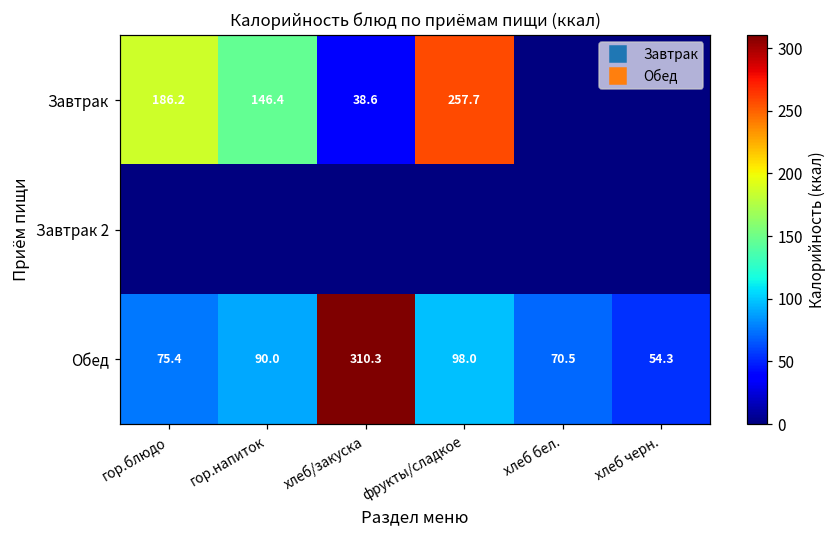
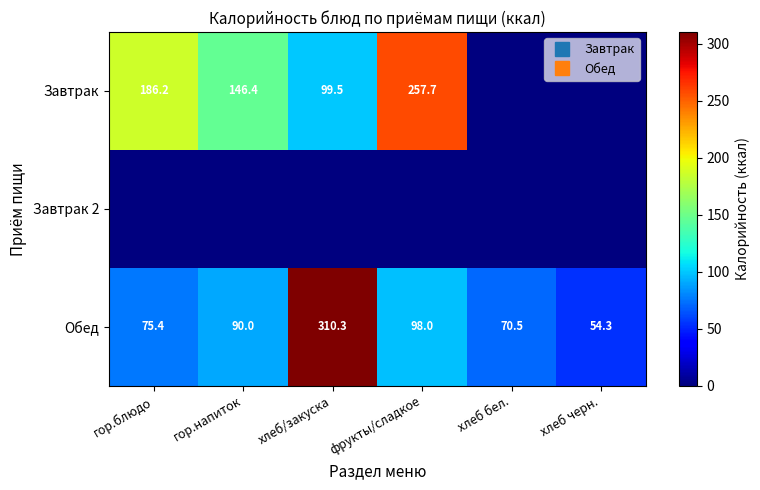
  {
    "Завтрак": {
      "гор.блюдо": 186.2,
      "гор.напиток": 146.4,
-     "хлеб/закуска": 38.6,
+     "хлеб/закуска": 99.5,
      "фрукты/сладкое": 257.7
    },
    "Обед": {
      "гор.блюдо": 75.4,
      "гор.напиток": 90.0,
      "хлеб/закуска": 310.3,
      "фрукты/сладкое": 98.0,
      "хлеб бел.": 70.5,
      "хлеб черн.": 54.3
    }
  }
